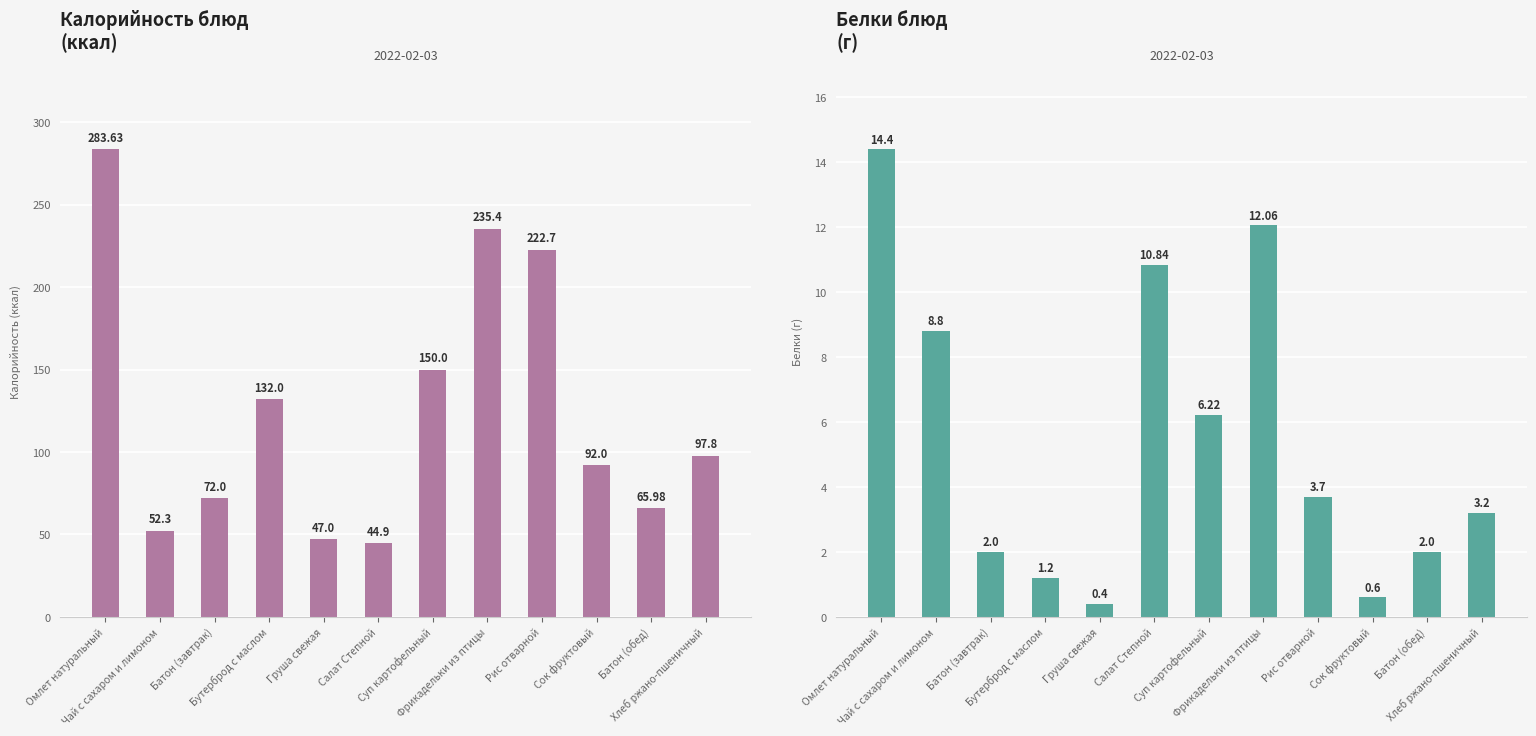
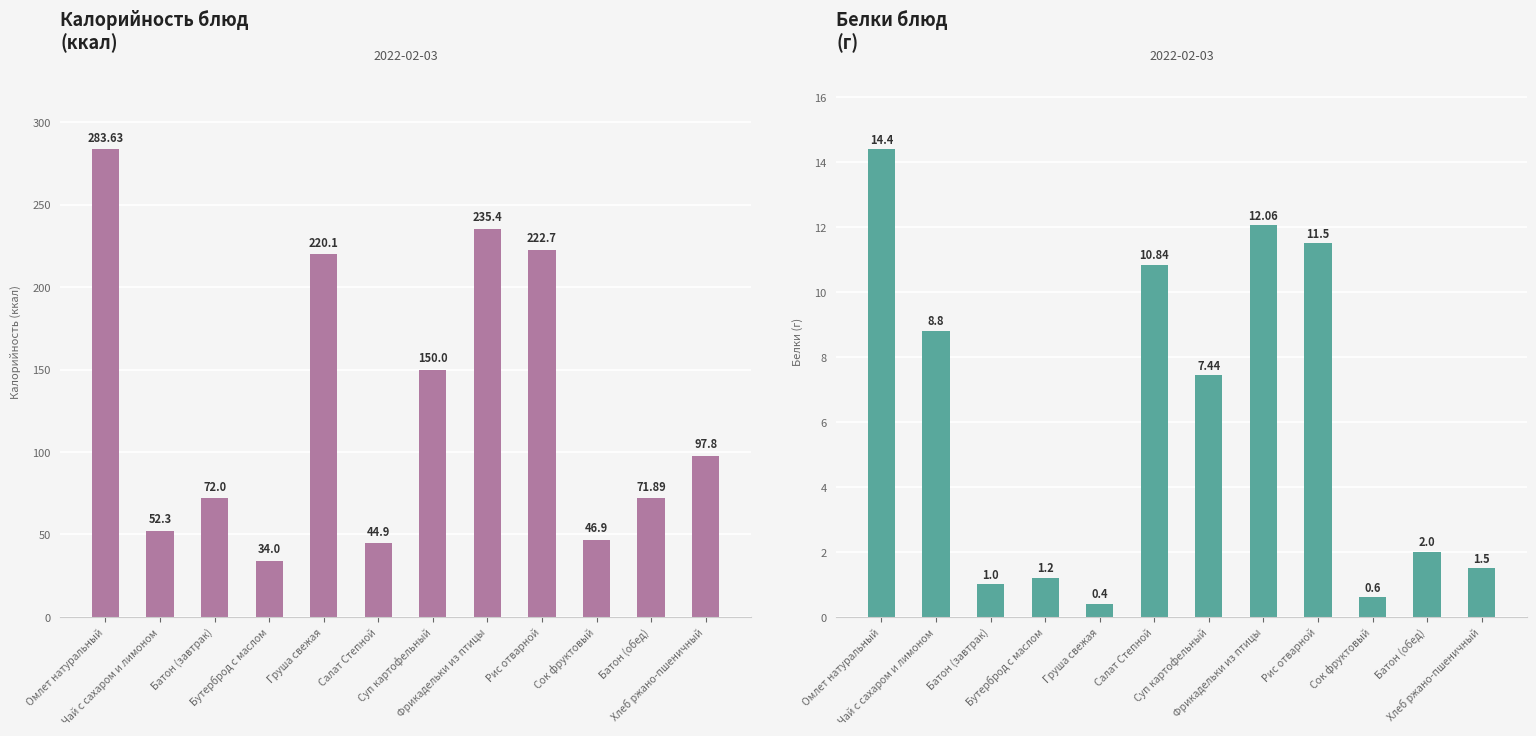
  {
    "Калорийность блюд (ккал)": {
      "Омлет натуральный": 283.63,
      "Чай с сахаром и лимоном": 52.3,
      "Батон (завтрак)": 72.0,
-     "Бутерброд с маслом": 132.0,
-     "Груша свежая": 47.0,
+     "Бутерброд с маслом": 34.0,
+     "Груша свежая": 220.1,
      "Салат Степной": 44.9,
      "Суп картофельный": 150.0,
      "Фрикадельки из птицы": 235.4,
      "Рис отварной": 222.7,
-     "Сок фруктовый": 92.0,
-     "Батон (обед)": 65.98,
+     "Сок фруктовый": 46.9,
+     "Батон (обед)": 71.89,
      "Хлеб ржано-пшеничный": 97.8
    },
    "Белки блюд (г)": {
      "Омлет натуральный": 14.4,
      "Чай с сахаром и лимоном": 8.8,
-     "Батон (завтрак)": 2.0,
+     "Батон (завтрак)": 1.0,
      "Бутерброд с маслом": 1.2,
      "Груша свежая": 0.4,
      "Салат Степной": 10.84,
-     "Суп картофельный": 6.22,
+     "Суп картофельный": 7.44,
      "Фрикадельки из птицы": 12.06,
-     "Рис отварной": 3.7,
+     "Рис отварной": 11.5,
      "Сок фруктовый": 0.6,
      "Батон (обед)": 2.0,
-     "Хлеб ржано-пшеничный": 3.2
+     "Хлеб ржано-пшеничный": 1.5
    }
  }
